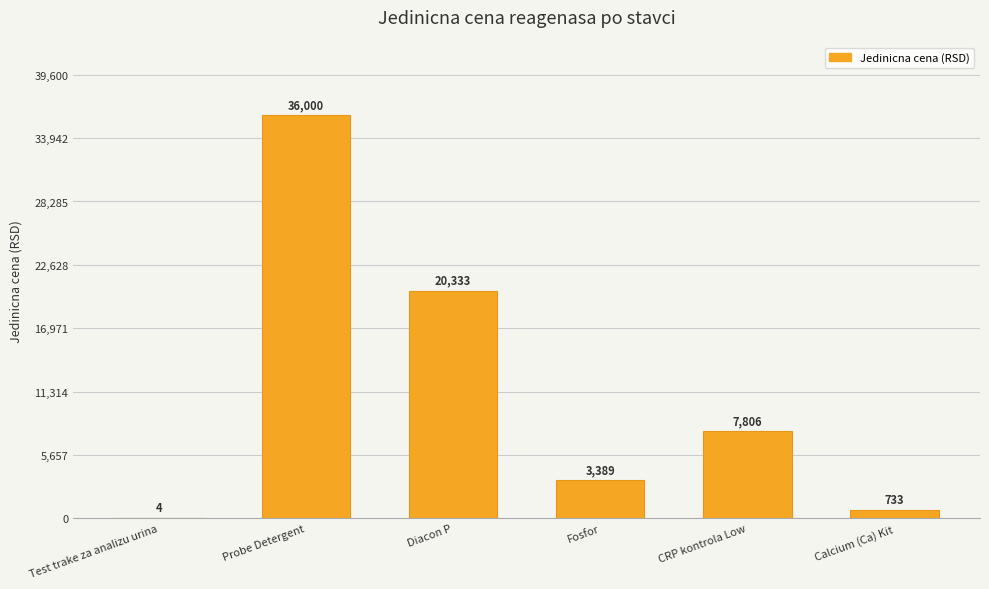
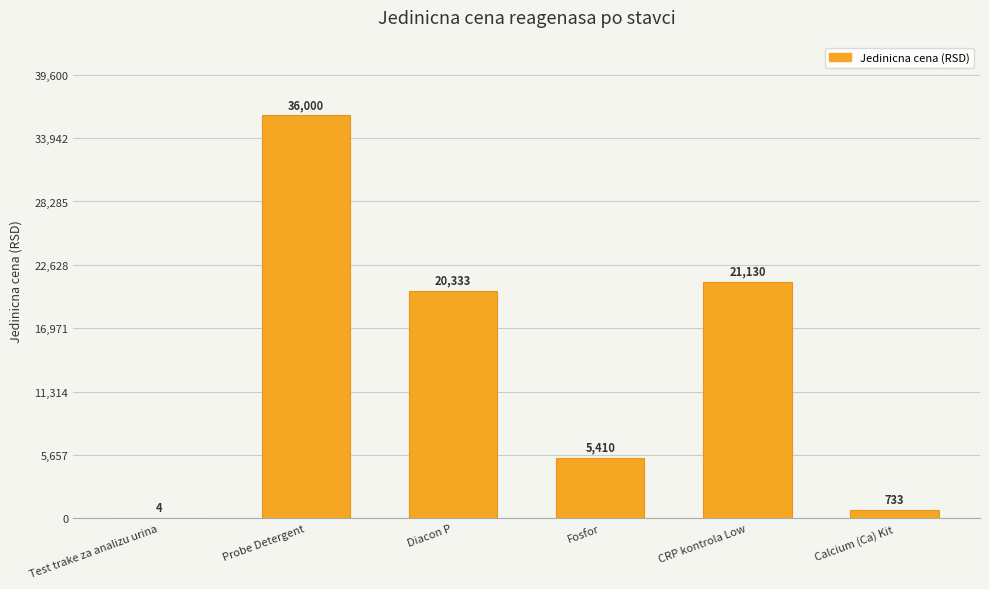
  {
    "Test trake za analizu urina": "4",
    "Probe Detergent": "36,000",
    "Diacon P": "20,333",
-   "Fosfor": "3,389",
-   "CRP kontrola Low": "7,806",
+   "Fosfor": "5,410",
+   "CRP kontrola Low": "21,130",
    "Calcium (Ca) Kit": "733"
  }
